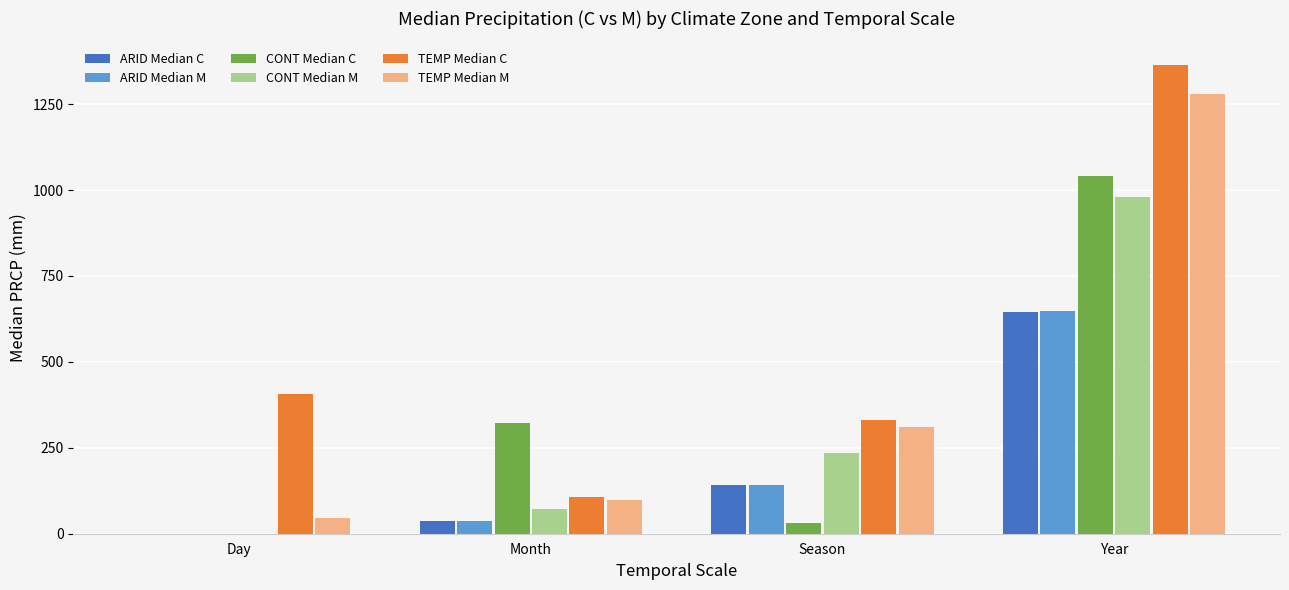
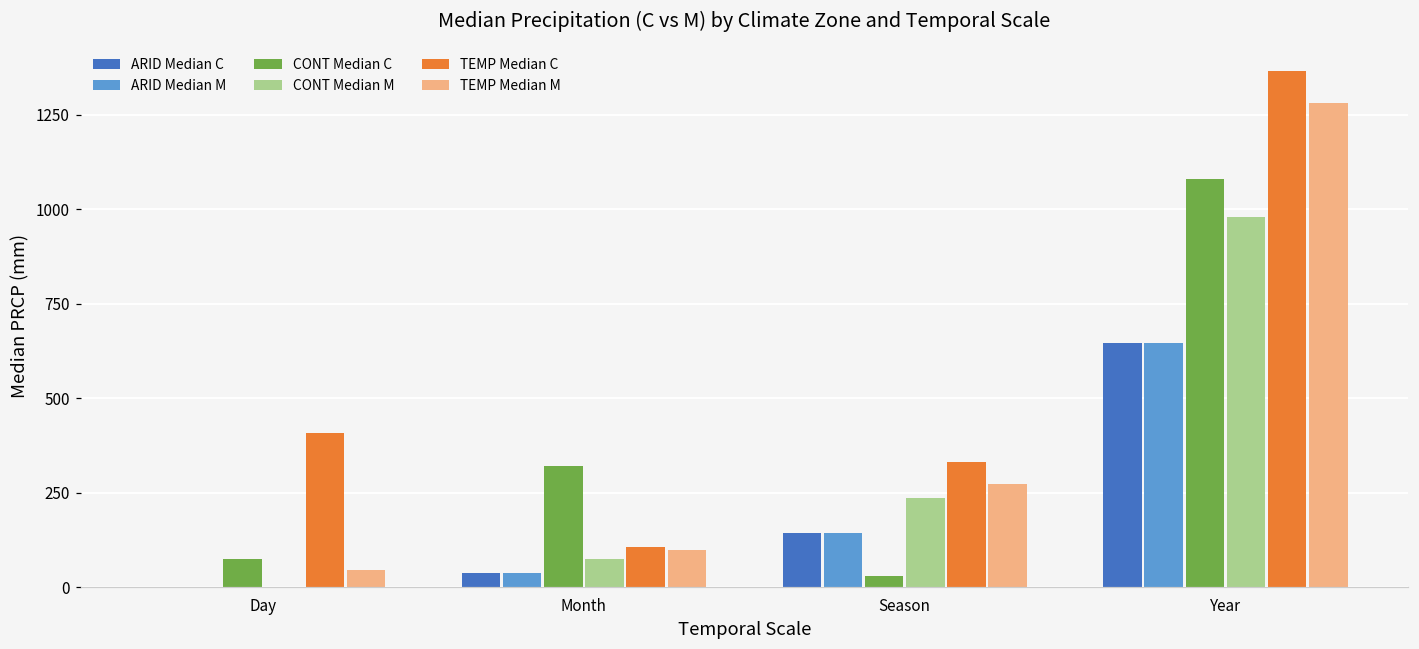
  {
    "CONT Median C": {
-     "Day": 0,
+     "Day": 70,
      "Month": 320,
      "Season": 30,
-     "Year": 1040
+     "Year": 1080
    },
    "CONT Median M": {
      "Month": 70,
      "Season": 240,
      "Year": 980
    },
    "TEMP Median C": {
      "Day": 410,
      "Month": 110,
      "Season": 330,
      "Year": 1360
    },
    "TEMP Median M": {
      "Day": 50,
      "Month": 100,
-     "Season": 310,
+     "Season": 270,
      "Year": 1280
    }
  }
